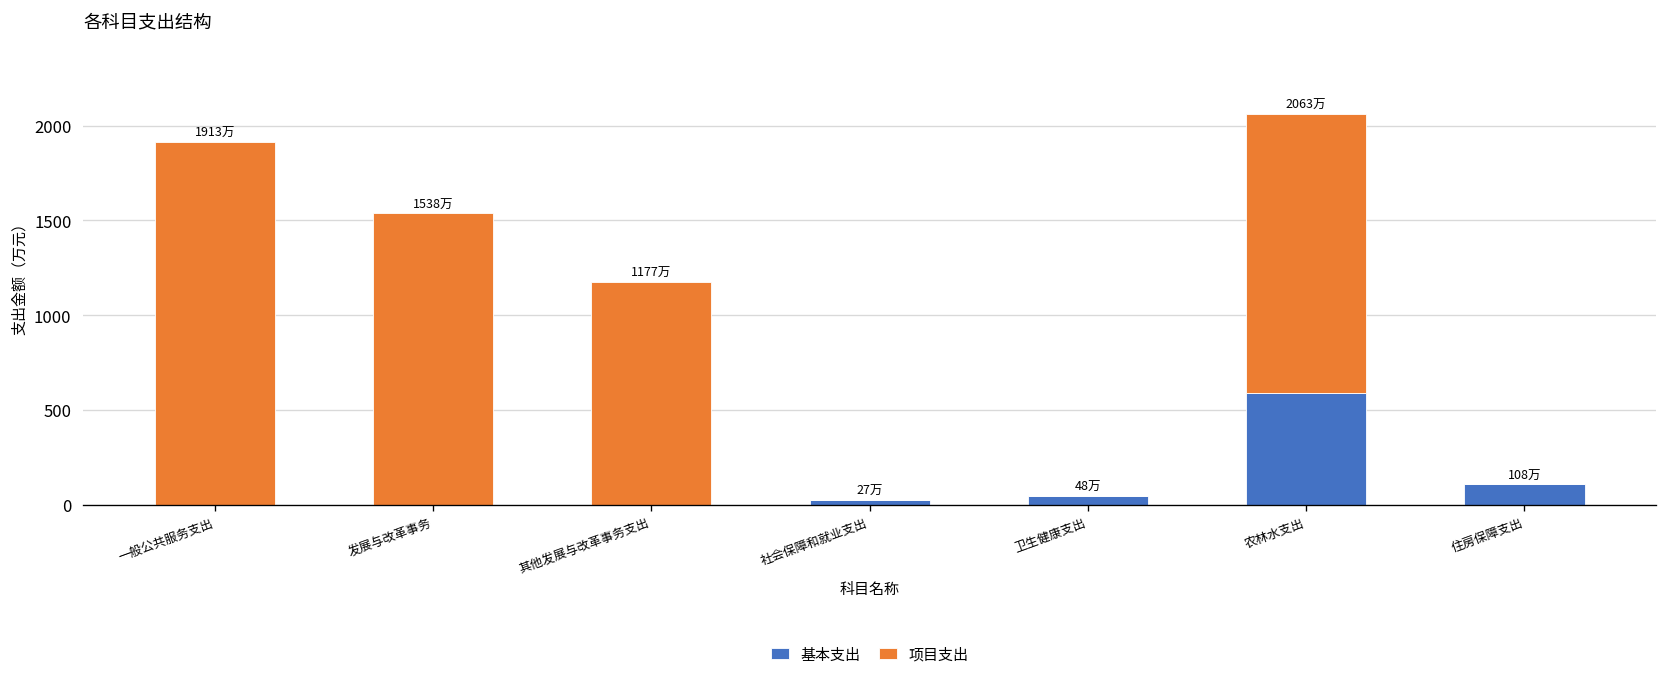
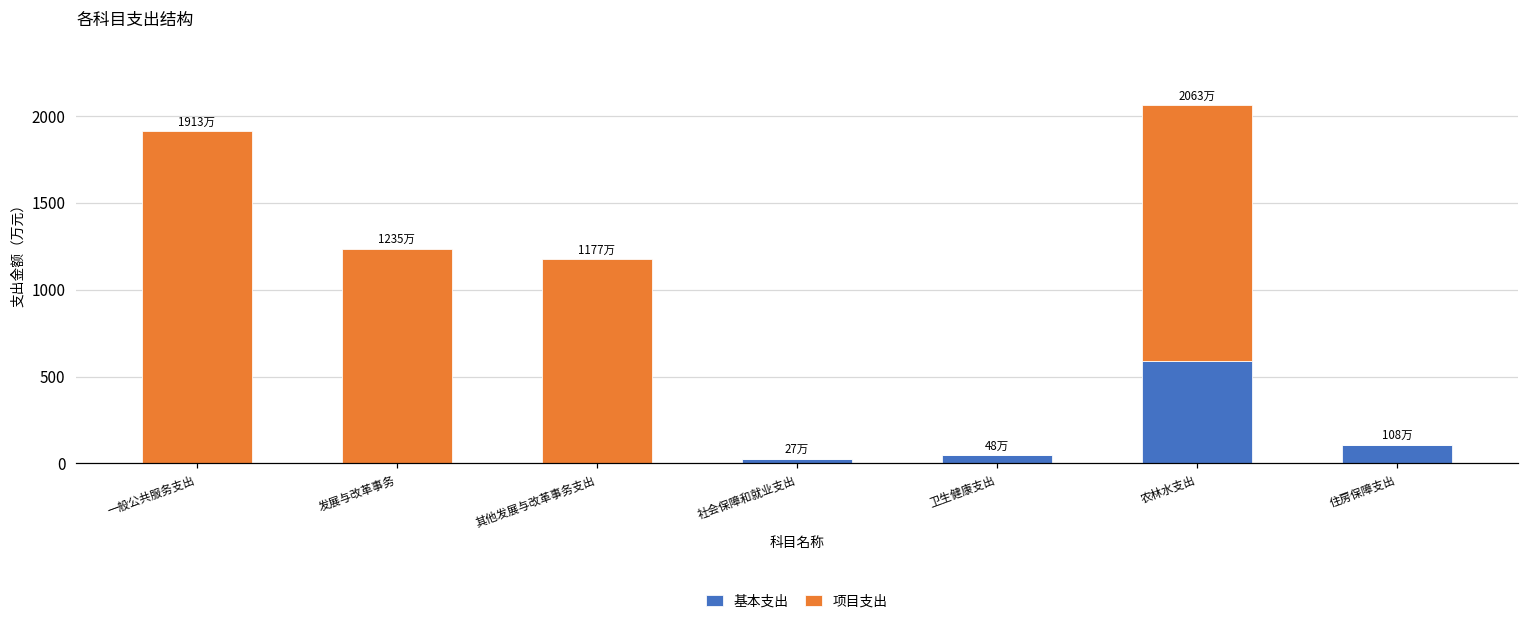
  {
    "基本支出": {
      "社会保障和就业支出": "27万",
      "卫生健康支出": "48万",
      "住房保障支出": "108万"
    },
    "项目支出": {
      "一般公共服务支出": "1913万",
-     "发展与改革事务": "1538万",
+     "发展与改革事务": "1235万",
      "其他发展与改革事务支出": "1177万"
    }
  }
